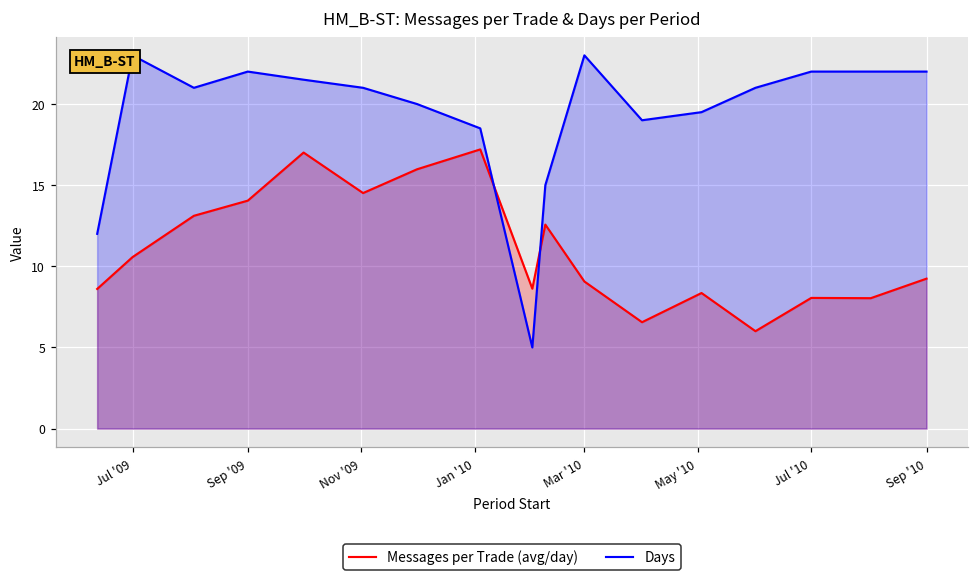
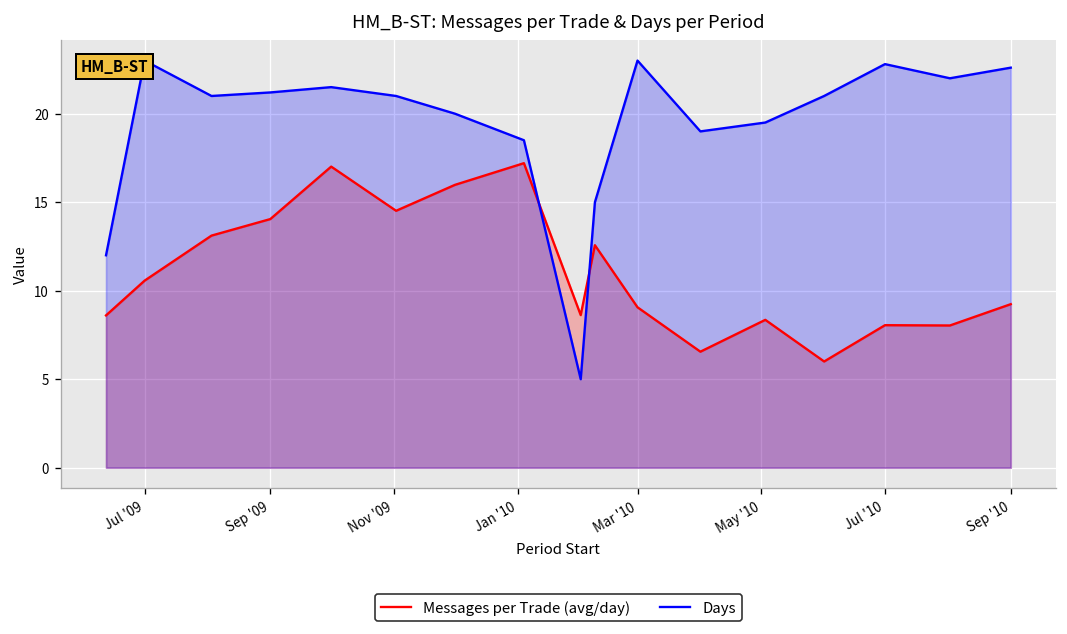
  {
    "Messages per Trade (avg/day)": {
      "Jul '09": 10.6,
      "Sep '09": 14.0,
      "Mar '10": 9.1,
      "Jul '10": 8.1,
      "Sep '10": 9.2
    },
    "Days": {
-     "Sep '09": 22.0,
+     "Sep '09": 21.2,
      "Mar '10": 23.0,
-     "Jul '10": 22.0,
-     "Sep '10": 22.0
+     "Jul '10": 22.8,
+     "Sep '10": 22.6
    }
  }
